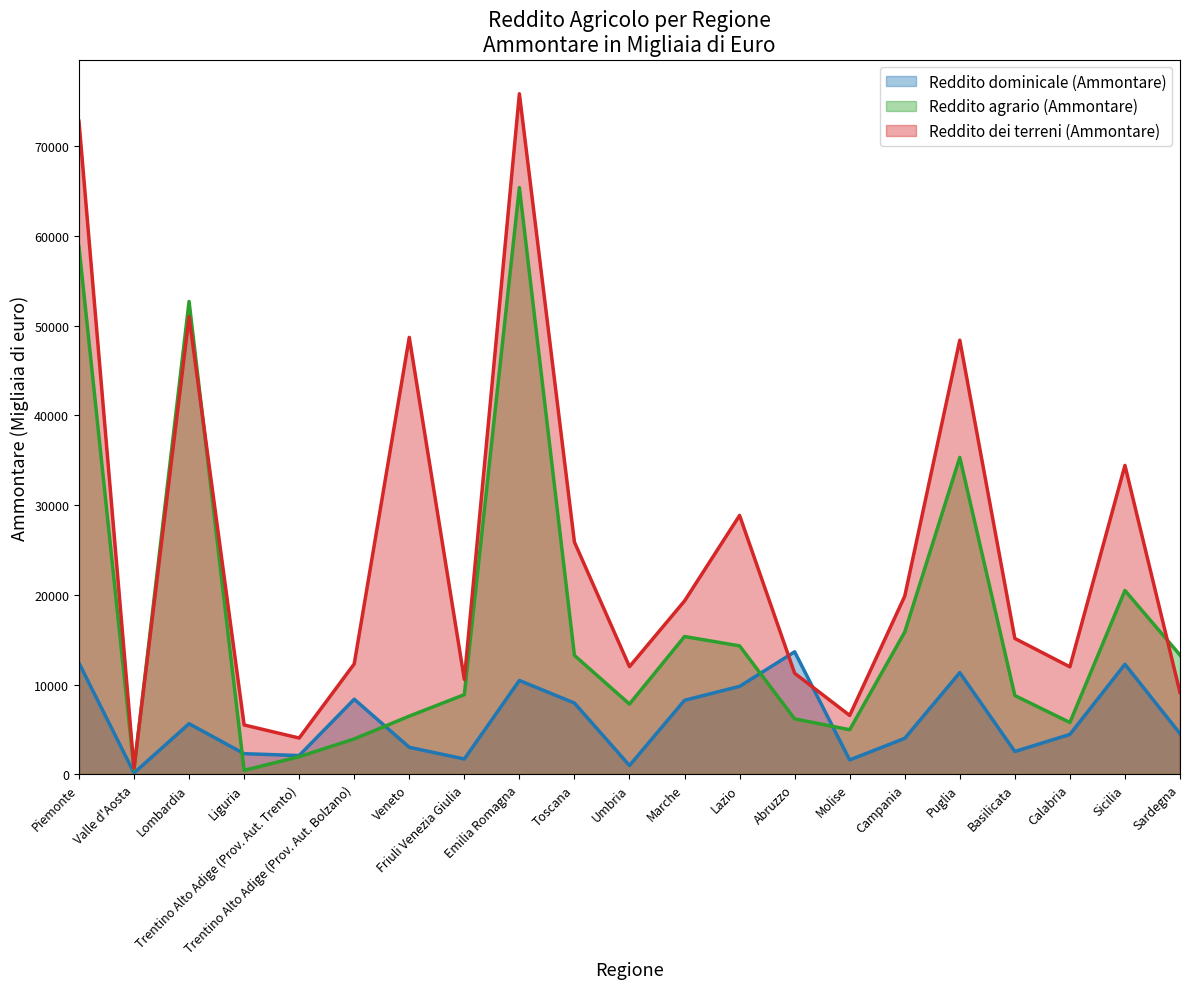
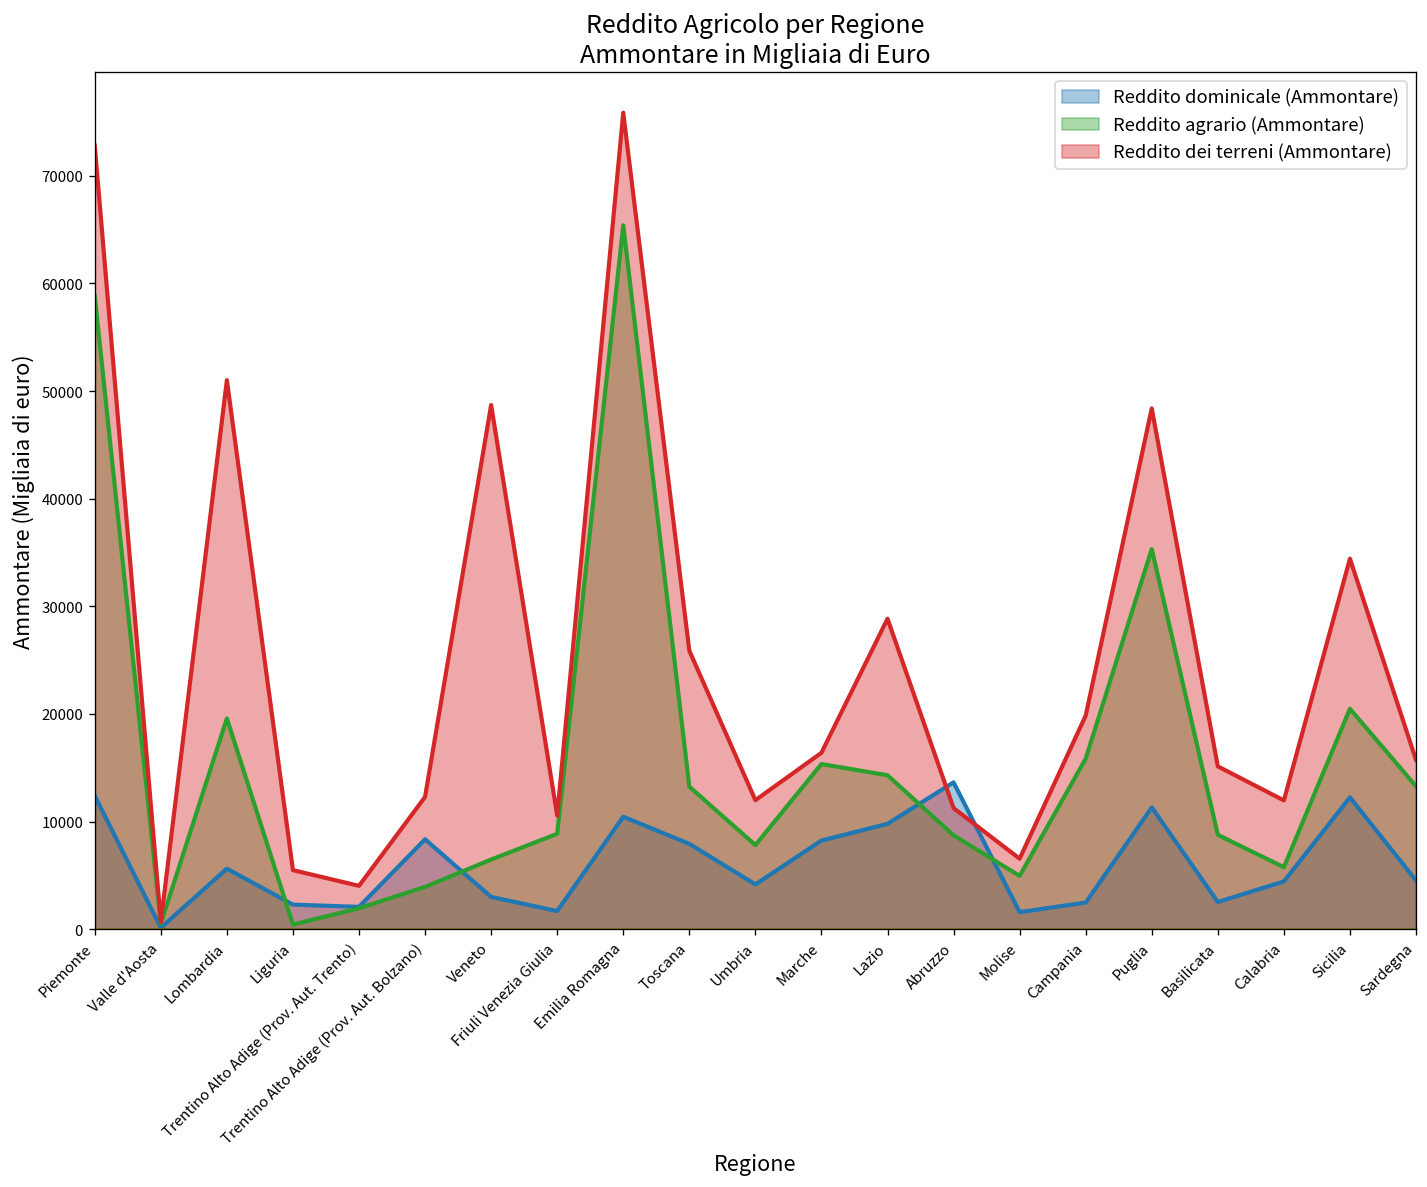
  {
    "Reddito dominicale (Ammontare)": {
      "Piemonte": 12000,
      "Valle d'Aosta": 0,
      "Lombardia": 6000,
      "Liguria": 2000,
      "Trentino Alto Adige (Prov. Aut. Bolzano)": 8000,
      "Veneto": 3000,
      "Friuli Venezia Giulia": 2000,
      "Emilia Romagna": 10000,
      "Toscana": 8000,
-     "Umbria": 1000,
+     "Umbria": 4000,
      "Marche": 8000,
      "Lazio": 10000,
      "Abruzzo": 14000,
      "Molise": 2000,
-     "Campania": 4000,
+     "Campania": 2000,
      "Puglia": 11000,
      "Basilicata": 3000,
      "Calabria": 4000,
      "Sicilia": 12000,
      "Sardegna": 5000
    },
    "Reddito agrario (Ammontare)": {
      "Piemonte": 59000,
-     "Lombardia": 53000,
+     "Lombardia": 20000,
      "Liguria": 0,
      "Trentino Alto Adige (Prov. Aut. Bolzano)": 4000,
      "Veneto": 6000,
      "Friuli Venezia Giulia": 9000,
      "Emilia Romagna": 65000,
      "Toscana": 13000,
      "Umbria": 8000,
      "Marche": 15000,
      "Lazio": 14000,
-     "Abruzzo": 6000,
+     "Abruzzo": 9000,
      "Molise": 5000,
      "Campania": 16000,
      "Puglia": 35000,
      "Basilicata": 9000,
      "Calabria": 6000,
      "Sicilia": 20000,
      "Sardegna": 13000
    },
    "Reddito dei terreni (Ammontare)": {
      "Piemonte": 73000,
      "Lombardia": 51000,
      "Liguria": 5000,
      "Trentino Alto Adige (Prov. Aut. Trento)": 4000,
      "Trentino Alto Adige (Prov. Aut. Bolzano)": 12000,
      "Veneto": 49000,
      "Friuli Venezia Giulia": 11000,
      "Emilia Romagna": 76000,
      "Toscana": 26000,
      "Umbria": 12000,
-     "Marche": 19000,
+     "Marche": 16000,
      "Lazio": 29000,
      "Abruzzo": 11000,
      "Molise": 7000,
      "Campania": 20000,
      "Puglia": 48000,
      "Basilicata": 15000,
      "Calabria": 12000,
      "Sicilia": 34000,
-     "Sardegna": 9000
+     "Sardegna": 16000
    }
  }
